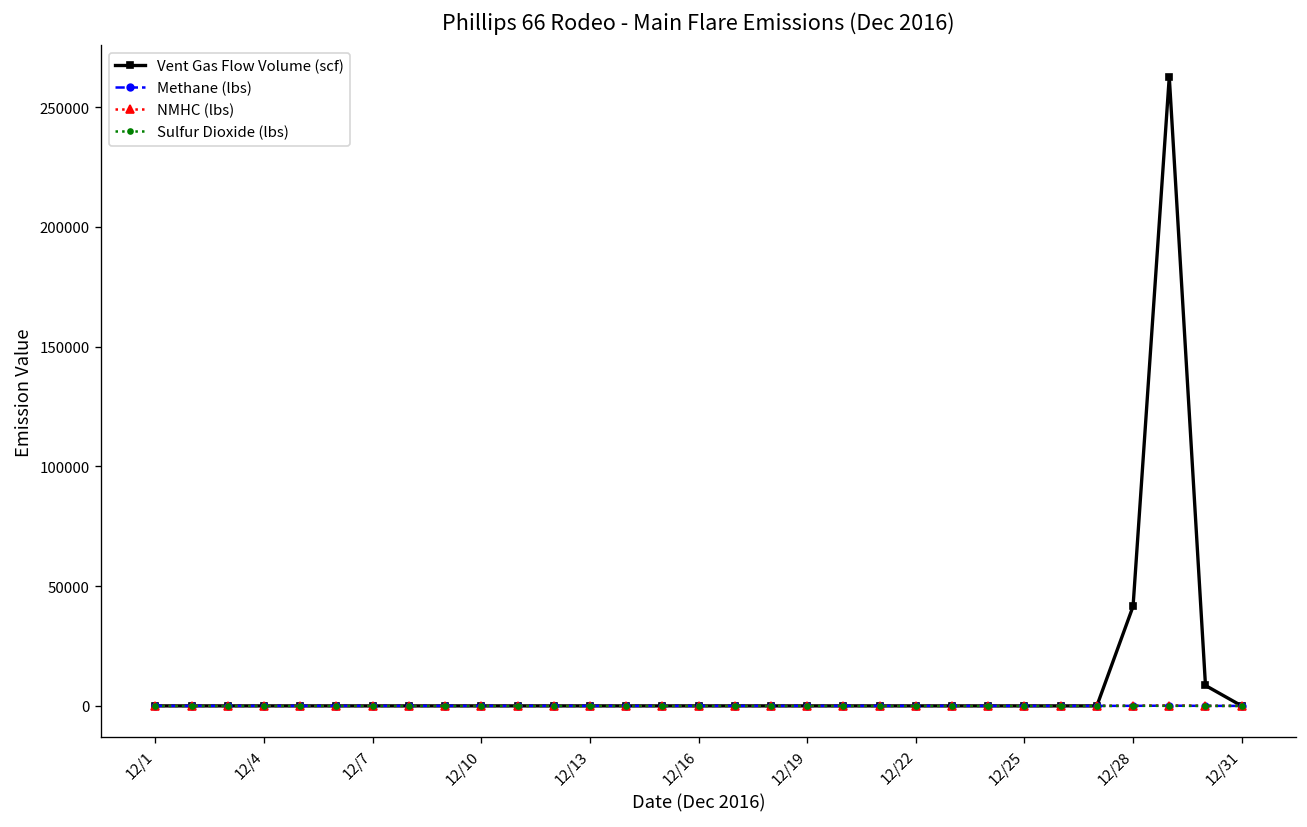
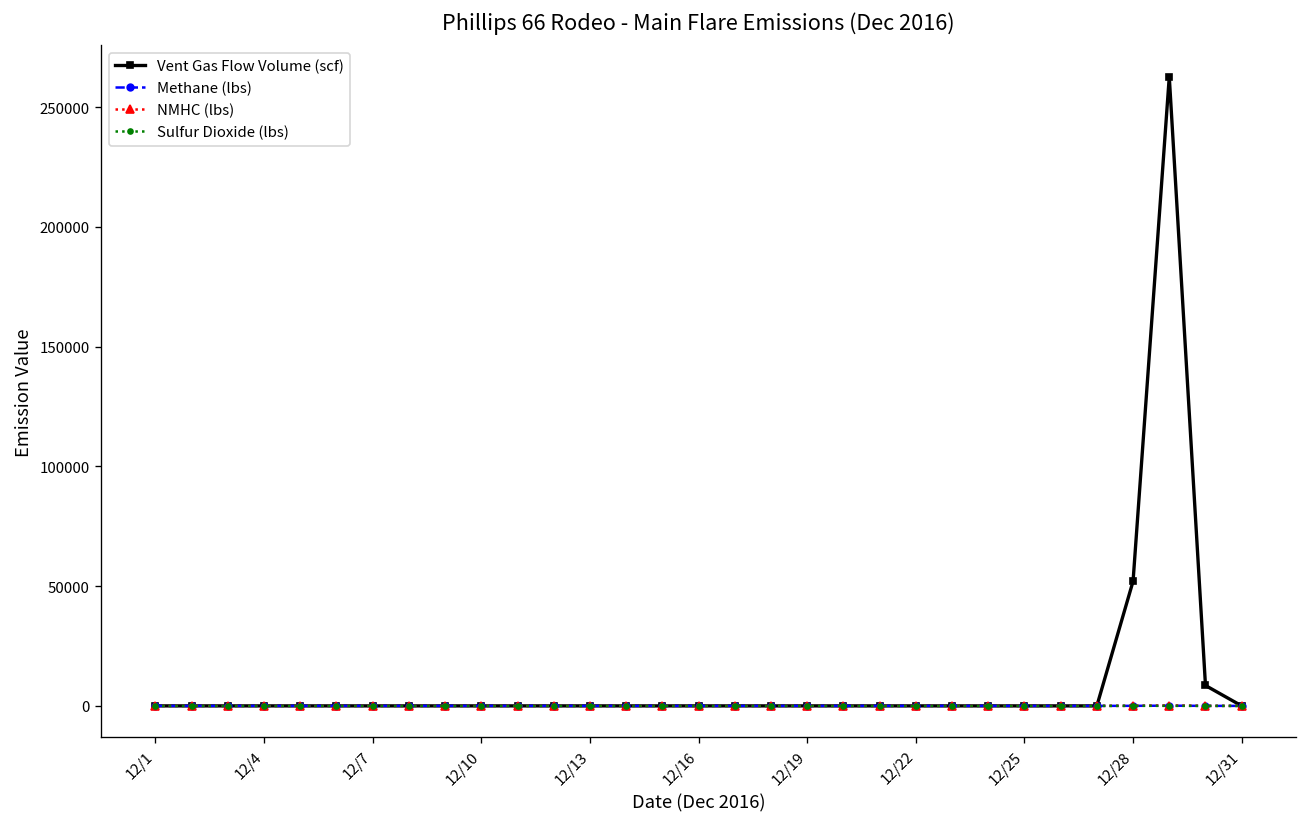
  {
    "Vent Gas Flow Volume (scf)": {
-     "12/28": 42000
+     "12/28": 52000
    },
    "Sulfur Dioxide (lbs)": {
      "12/28": 0
    }
  }
